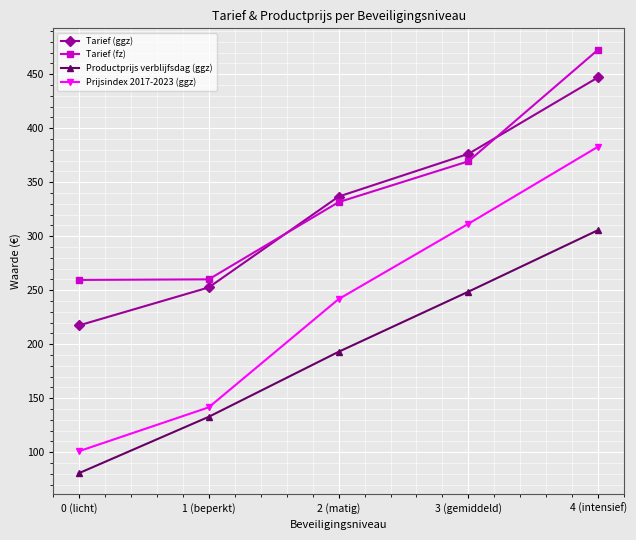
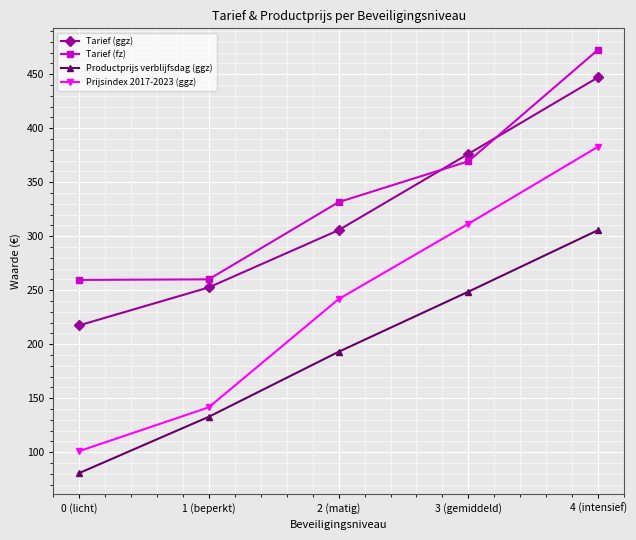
  {
    "Tarief (ggz)": {
      "0 (licht)": 217,
      "1 (beperkt)": 253,
-     "2 (matig)": 337,
+     "2 (matig)": 306,
      "3 (gemiddeld)": 376,
      "4 (intensief)": 447
    },
    "Tarief (fz)": {
      "0 (licht)": 260,
      "1 (beperkt)": 260,
      "2 (matig)": 332,
      "3 (gemiddeld)": 369,
      "4 (intensief)": 473
    },
    "Productprijs verblijfsdag (ggz)": {
      "0 (licht)": 80,
      "1 (beperkt)": 133,
      "2 (matig)": 193,
      "3 (gemiddeld)": 249,
      "4 (intensief)": 306
    },
    "Prijsindex 2017-2023 (ggz)": {
      "0 (licht)": 101,
      "1 (beperkt)": 141,
      "2 (matig)": 242,
      "3 (gemiddeld)": 312,
      "4 (intensief)": 383
    }
  }
